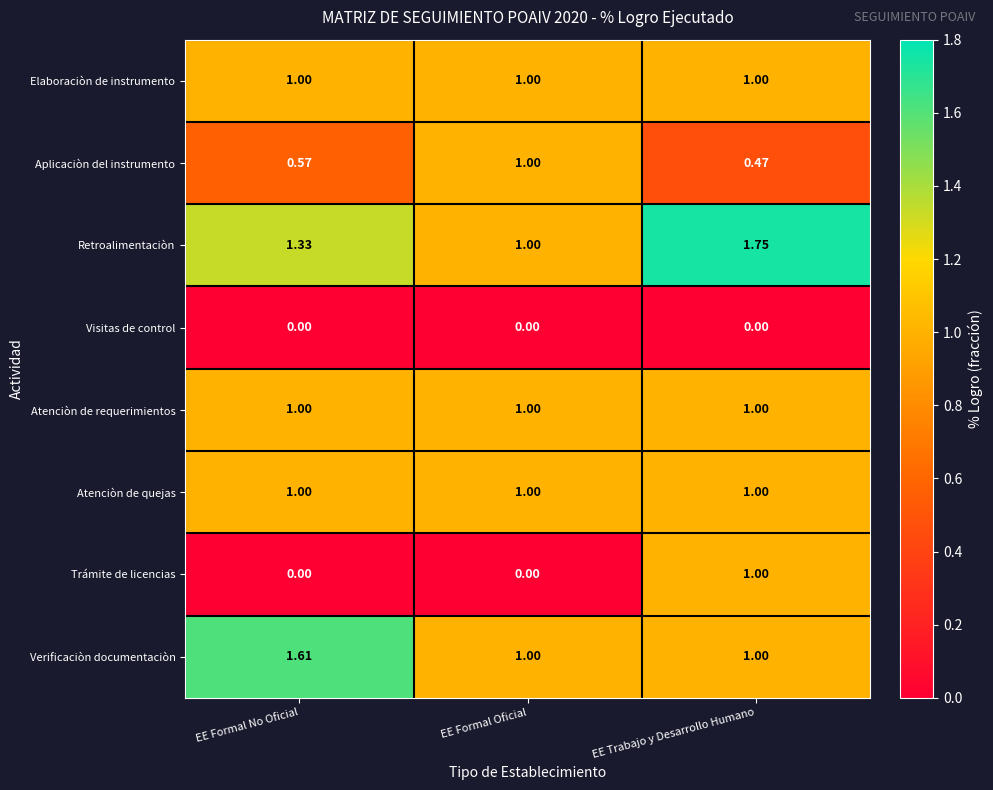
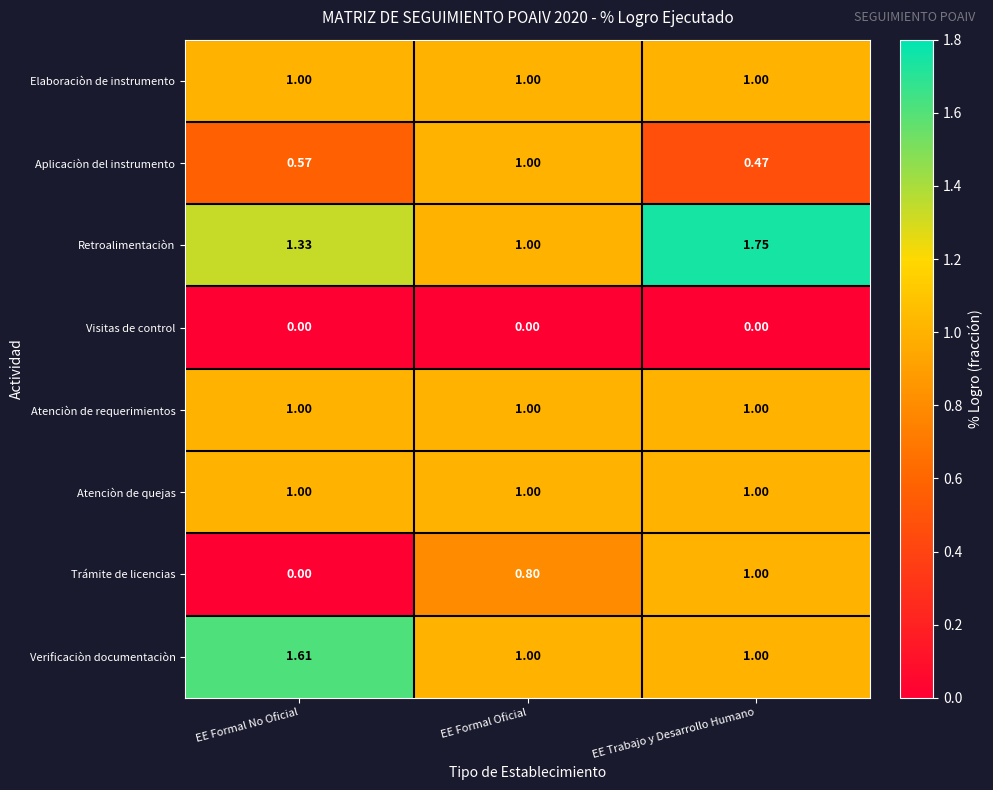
  {
    "Elaboraciòn de instrumento": {
      "EE Formal No Oficial": 1.00,
      "EE Formal Oficial": 1.00,
      "EE Trabajo y Desarrollo Humano": 1.00
    },
    "Aplicaciòn del instrumento": {
      "EE Formal No Oficial": 0.57,
      "EE Formal Oficial": 1.00,
      "EE Trabajo y Desarrollo Humano": 0.47
    },
    "Retroalimentaciòn": {
      "EE Formal No Oficial": 1.33,
      "EE Formal Oficial": 1.00,
      "EE Trabajo y Desarrollo Humano": 1.75
    },
    "Visitas de control": {
      "EE Formal No Oficial": 0.00,
      "EE Formal Oficial": 0.00,
      "EE Trabajo y Desarrollo Humano": 0.00
    },
    "Atenciòn de requerimientos": {
      "EE Formal No Oficial": 1.00,
      "EE Formal Oficial": 1.00,
      "EE Trabajo y Desarrollo Humano": 1.00
    },
    "Atenciòn de quejas": {
      "EE Formal No Oficial": 1.00,
      "EE Formal Oficial": 1.00,
      "EE Trabajo y Desarrollo Humano": 1.00
    },
    "Trámite de licencias": {
      "EE Formal No Oficial": 0.00,
-     "EE Formal Oficial": 0.00,
+     "EE Formal Oficial": 0.80,
      "EE Trabajo y Desarrollo Humano": 1.00
    },
    "Verificaciòn documentaciòn": {
      "EE Formal No Oficial": 1.61,
      "EE Formal Oficial": 1.00,
      "EE Trabajo y Desarrollo Humano": 1.00
    }
  }
